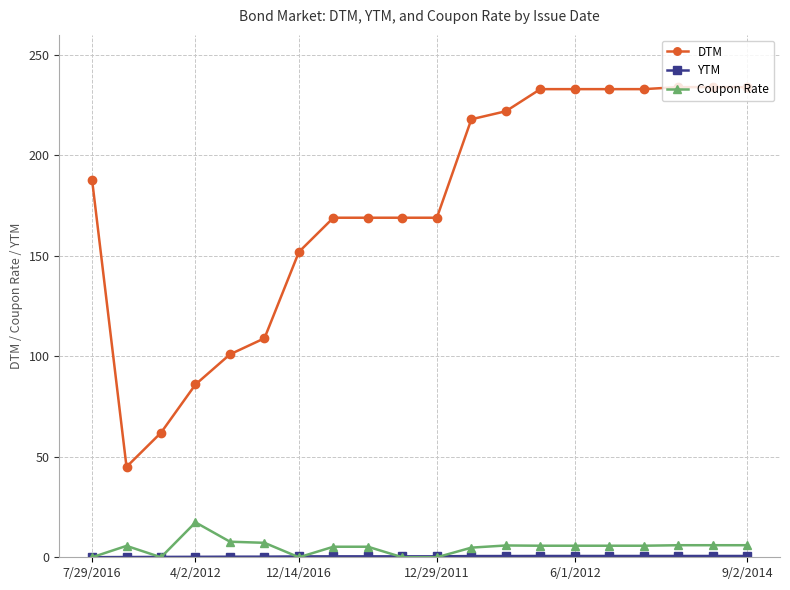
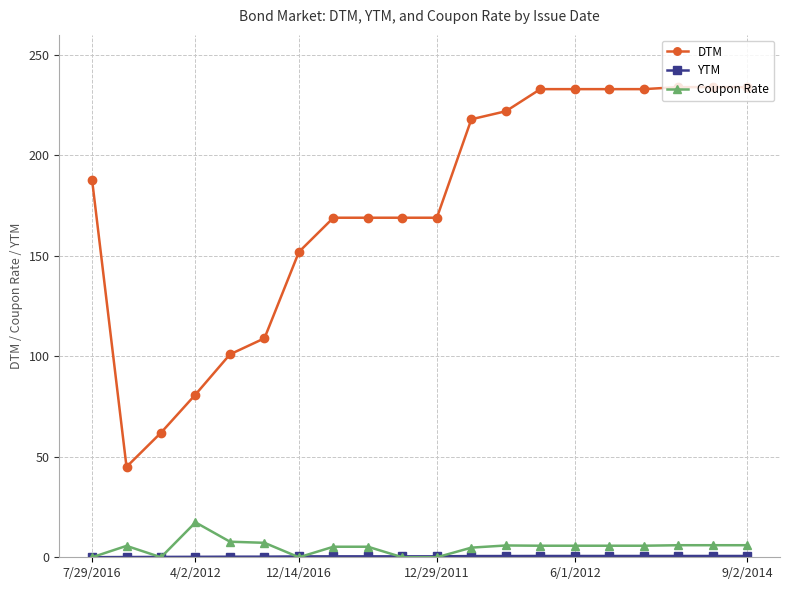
  {
    "DTM": {
      "7/29/2016": 188,
-     "4/2/2012": 86
+     "4/2/2012": 81
    },
    "YTM": {
      "4/2/2012": 0
    },
    "Coupon Rate": {
      "4/2/2012": 17
    }
  }
